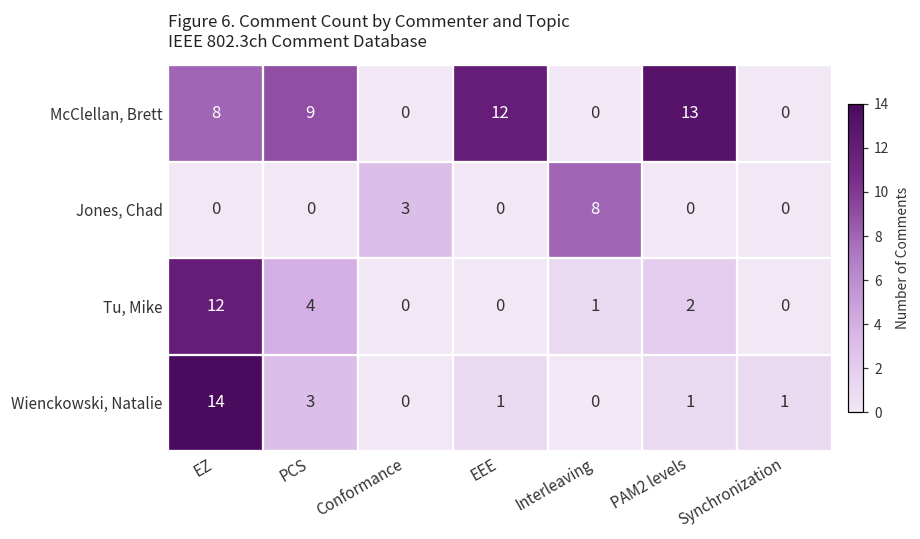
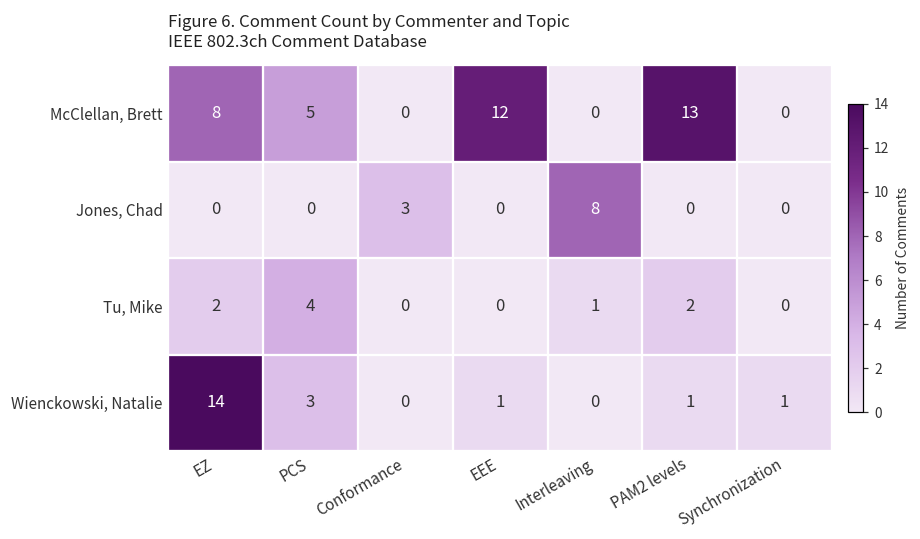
  {
    "McClellan, Brett": {
      "EZ": 8,
-     "PCS": 9,
+     "PCS": 5,
      "Conformance": 0,
      "EEE": 12,
      "Interleaving": 0,
      "PAM2 levels": 13,
      "Synchronization": 0
    },
    "Jones, Chad": {
      "EZ": 0,
      "PCS": 0,
      "Conformance": 3,
      "EEE": 0,
      "Interleaving": 8,
      "PAM2 levels": 0,
      "Synchronization": 0
    },
    "Tu, Mike": {
-     "EZ": 12,
+     "EZ": 2,
      "PCS": 4,
      "Conformance": 0,
      "EEE": 0,
      "Interleaving": 1,
      "PAM2 levels": 2,
      "Synchronization": 0
    },
    "Wienckowski, Natalie": {
      "EZ": 14,
      "PCS": 3,
      "Conformance": 0,
      "EEE": 1,
      "Interleaving": 0,
      "PAM2 levels": 1,
      "Synchronization": 1
    }
  }
